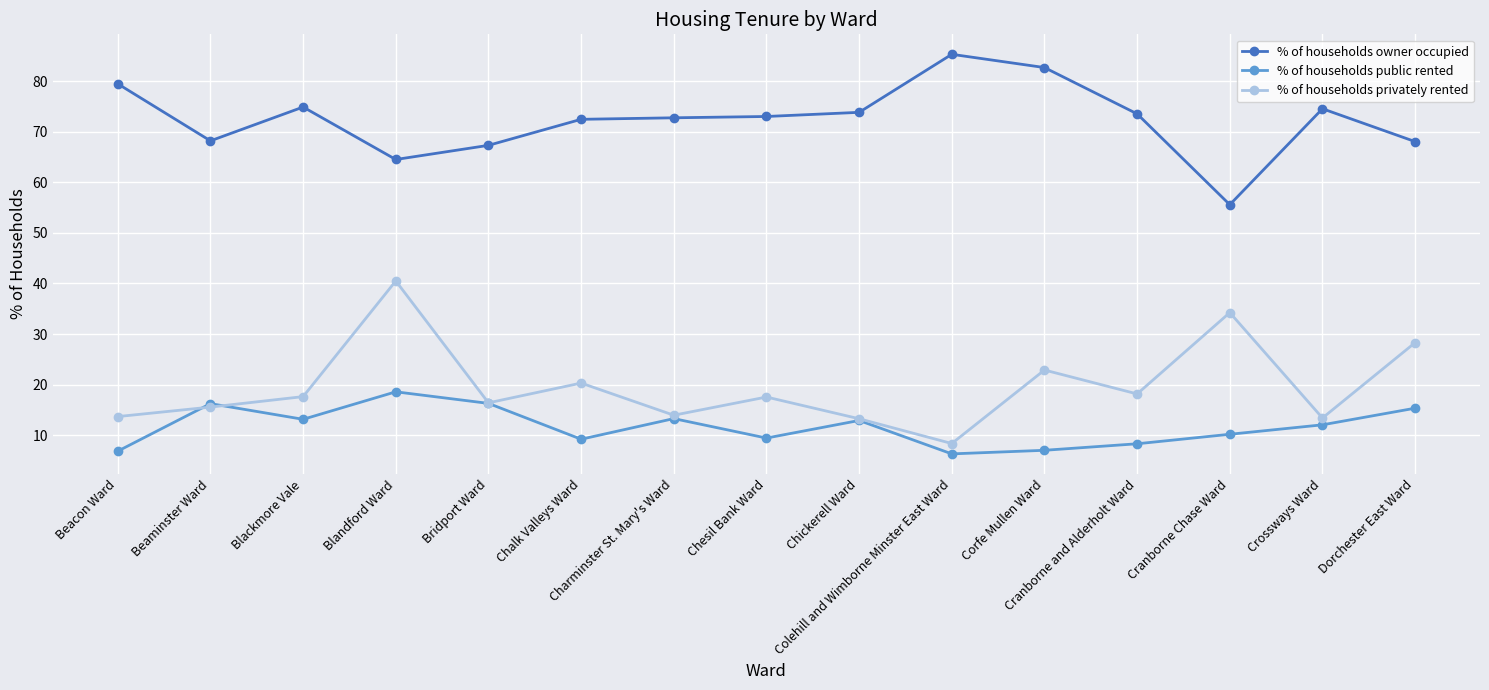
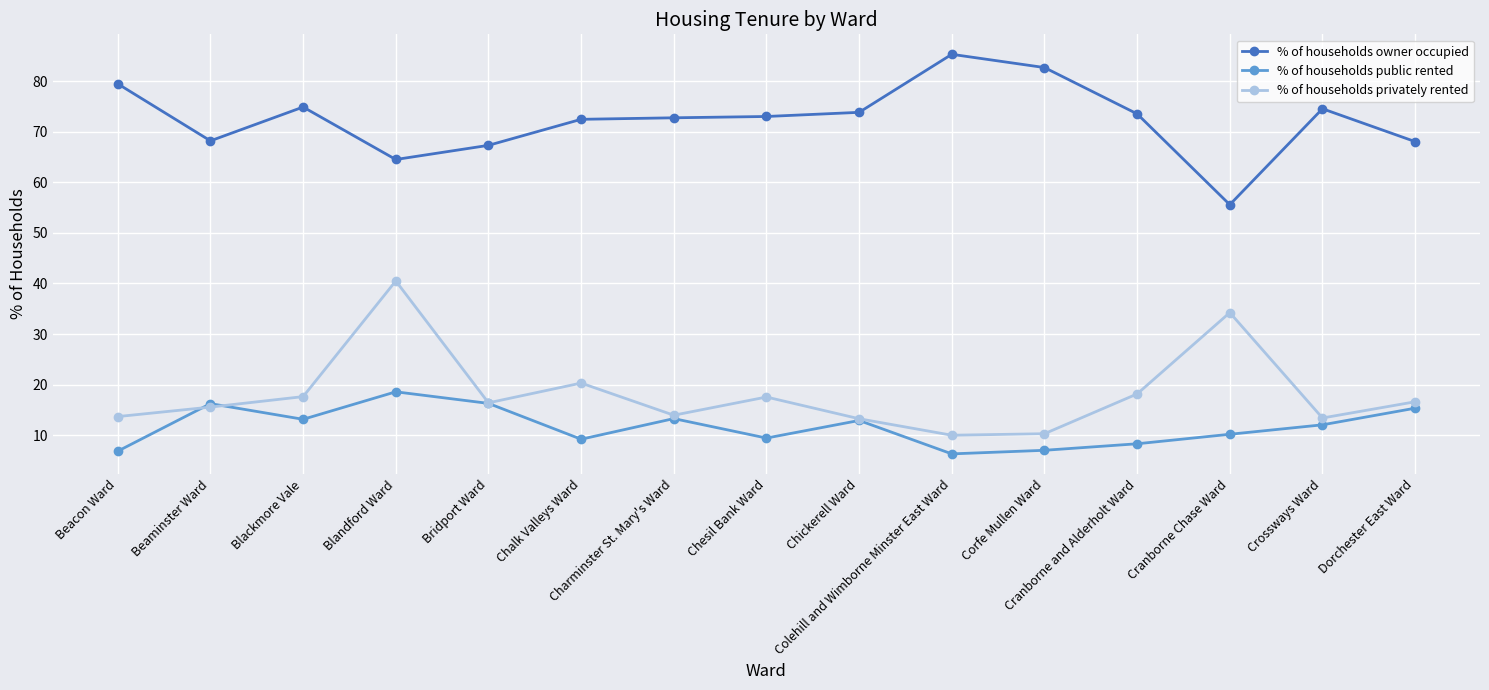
  {
    "% of households privately rented": {
      "Beacon Ward": 14,
      "Beaminster Ward": 16,
      "Blackmore Vale": 18,
      "Blandford Ward": 41,
      "Chalk Valleys Ward": 20,
      "Charminster St. Mary's Ward": 14,
      "Chesil Bank Ward": 18,
-     "Colehill and Wimborne Minster East Ward": 8,
-     "Corfe Mullen Ward": 23,
+     "Colehill and Wimborne Minster East Ward": 10,
+     "Corfe Mullen Ward": 10,
      "Cranborne and Alderholt Ward": 18,
      "Cranborne Chase Ward": 34,
      "Crossways Ward": 13,
-     "Dorchester East Ward": 28
+     "Dorchester East Ward": 17
    }
  }
